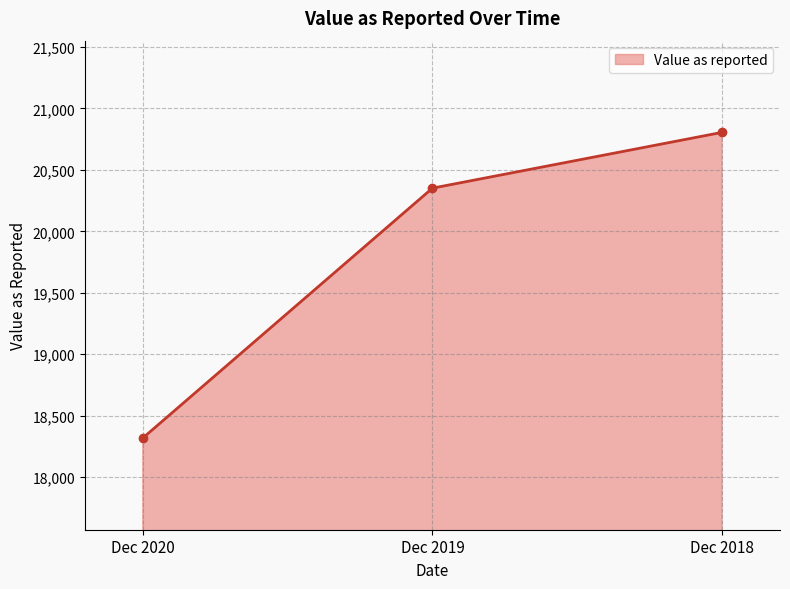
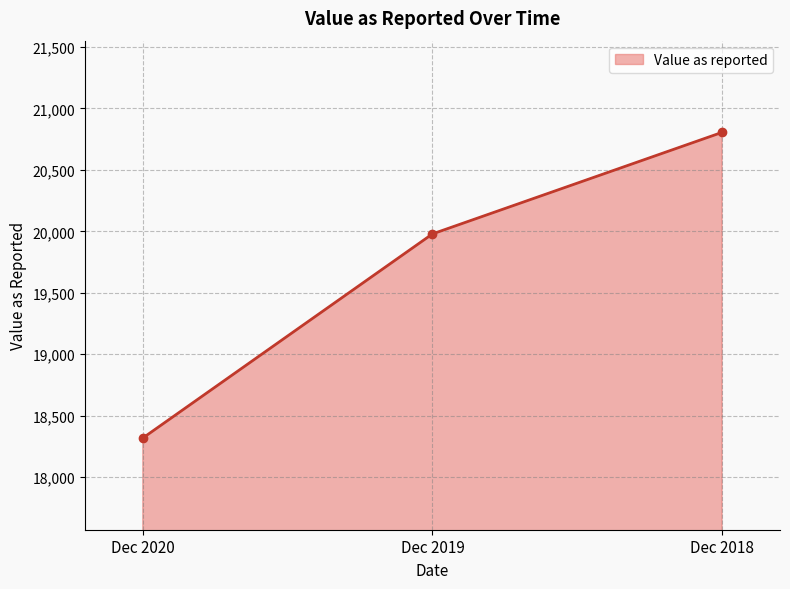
  {
    "Dec 2020": "18,320",
-   "Dec 2019": "20,350",
+   "Dec 2019": "19,980",
    "Dec 2018": "20,810"
  }
